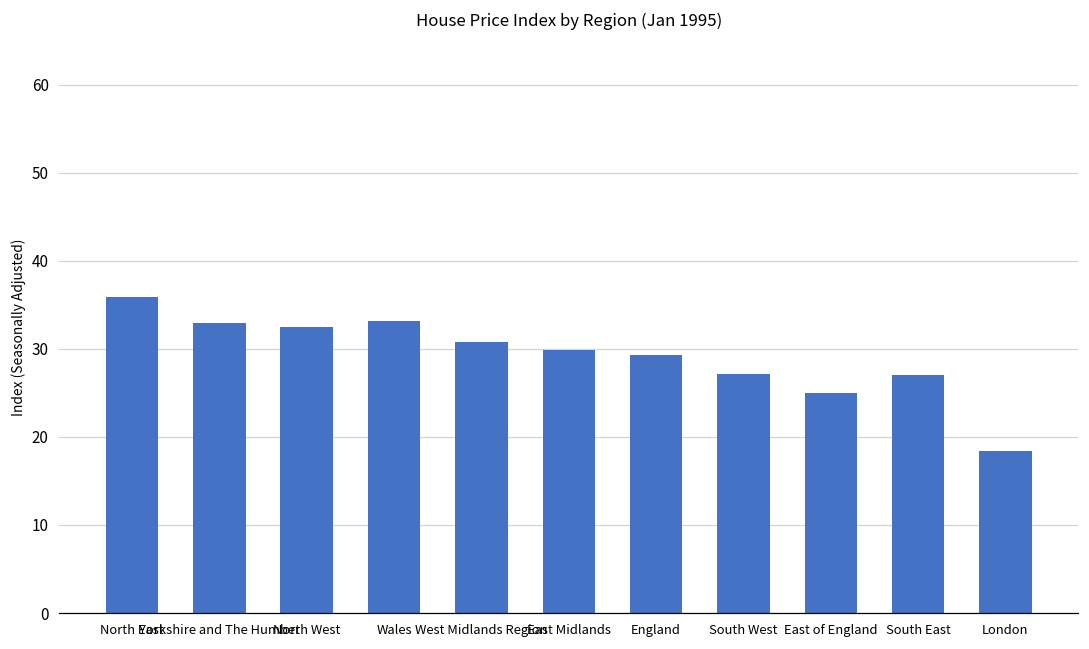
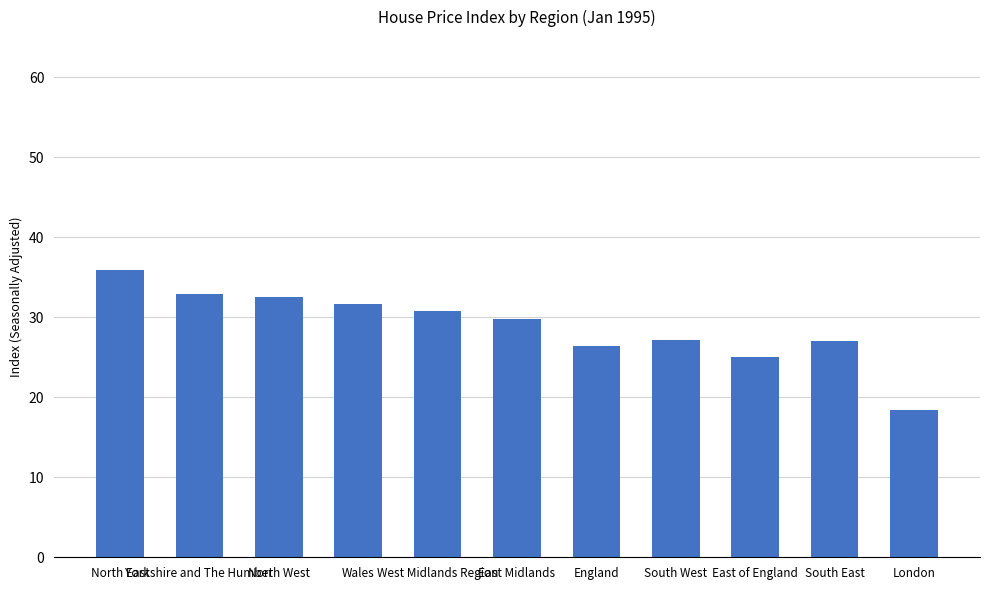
  {
-   "Wales": 33,
-   "England": 29,
+   "Wales": 32,
+   "England": 26,
    "South West": 27,
    "East of England": 25,
    "South East": 27,
    "London": 18
  }
